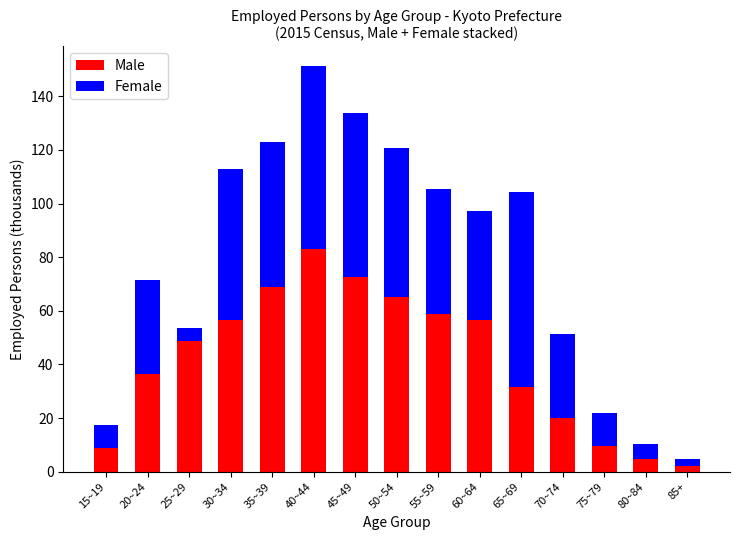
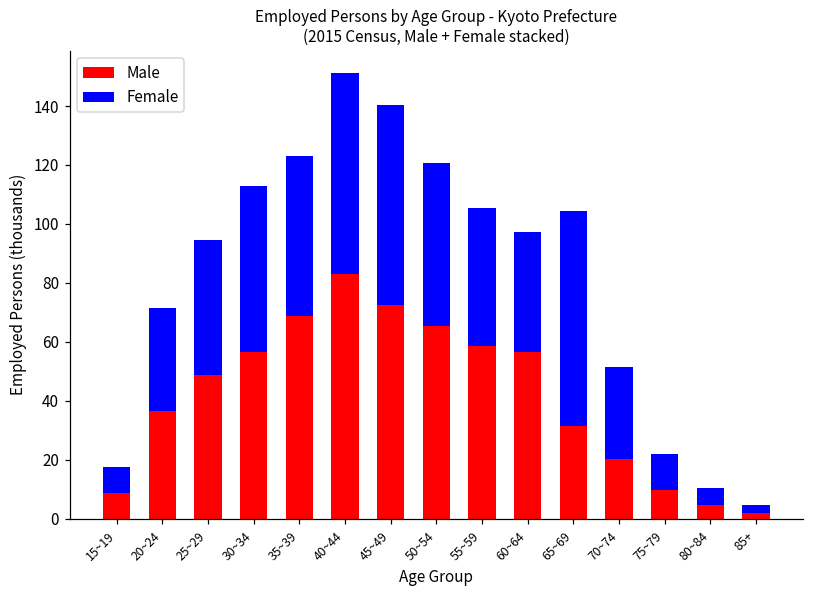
  {
    "Male": {
      "15~19": 9,
      "20~24": 37,
      "25~29": 49,
      "30~34": 57,
      "35~39": 69,
      "40~44": 83,
      "45~49": 72,
      "50~54": 65,
      "55~59": 59,
      "60~64": 56,
      "65~69": 32,
      "70~74": 20,
      "75~79": 10,
      "80~84": 5,
      "85+": 2
    },
    "Female": {
      "15~19": 9,
      "20~24": 35,
-     "25~29": 5,
+     "25~29": 46,
      "30~34": 56,
      "35~39": 54,
      "40~44": 68,
-     "45~49": 61,
+     "45~49": 68,
      "50~54": 55,
      "55~59": 47,
      "60~64": 41,
      "65~69": 73,
      "70~74": 31,
      "75~79": 12,
      "80~84": 6,
      "85+": 3
    }
  }
